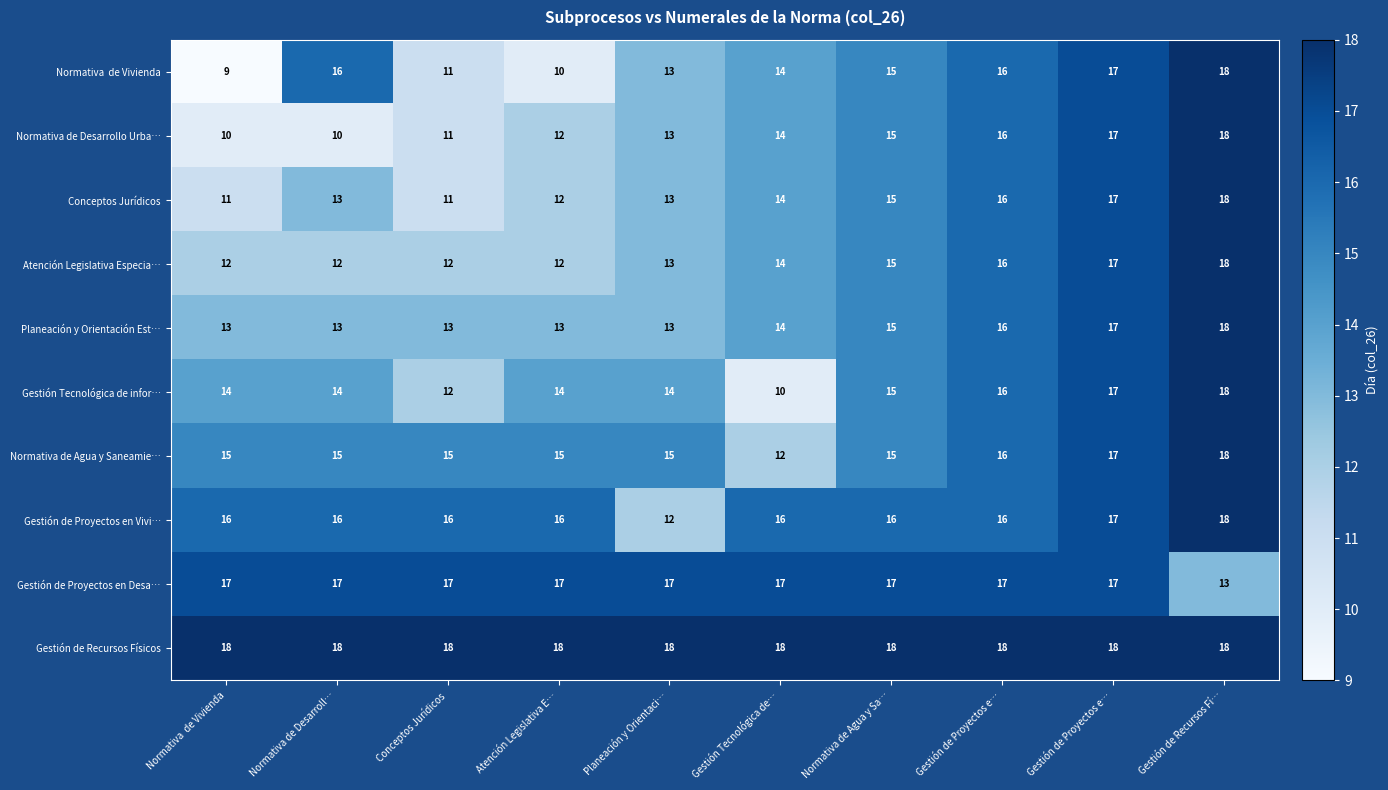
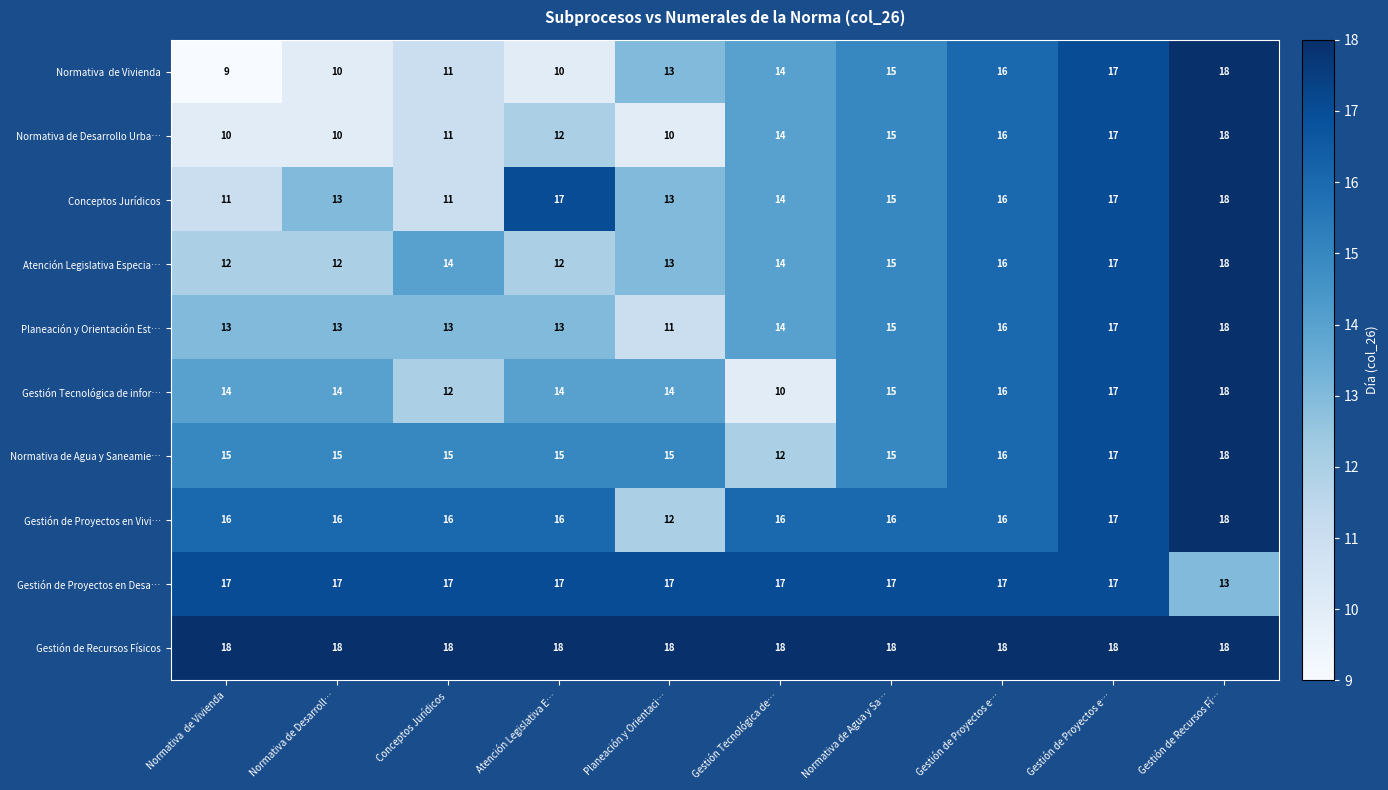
  {
    "Normativa de Vivienda": {
      "Normativa de Vivienda": 9,
-     "Normativa de Desarroll…": 16,
+     "Normativa de Desarroll…": 10,
      "Conceptos Jurídicos": 11,
      "Atención Legislativa E…": 10,
      "Planeación y Orientaci…": 13,
      "Gestión Tecnológica de…": 14,
      "Normativa de Agua y Sa…": 15,
      "Gestión de Recursos Fí…": 18
    },
    "Normativa de Desarrollo Urba…": {
      "Normativa de Vivienda": 10,
      "Normativa de Desarroll…": 10,
      "Conceptos Jurídicos": 11,
      "Atención Legislativa E…": 12,
-     "Planeación y Orientaci…": 13,
+     "Planeación y Orientaci…": 10,
      "Gestión Tecnológica de…": 14,
      "Normativa de Agua y Sa…": 15,
      "Gestión de Recursos Fí…": 18
    },
    "Conceptos Jurídicos": {
      "Normativa de Vivienda": 11,
      "Normativa de Desarroll…": 13,
      "Conceptos Jurídicos": 11,
-     "Atención Legislativa E…": 12,
+     "Atención Legislativa E…": 17,
      "Planeación y Orientaci…": 13,
      "Gestión Tecnológica de…": 14,
      "Normativa de Agua y Sa…": 15,
      "Gestión de Recursos Fí…": 18
    },
    "Atención Legislativa Especia…": {
      "Normativa de Vivienda": 12,
      "Normativa de Desarroll…": 12,
-     "Conceptos Jurídicos": 12,
+     "Conceptos Jurídicos": 14,
      "Atención Legislativa E…": 12,
      "Planeación y Orientaci…": 13,
      "Gestión Tecnológica de…": 14,
      "Normativa de Agua y Sa…": 15,
      "Gestión de Recursos Fí…": 18
    },
    "Planeación y Orientación Est…": {
      "Normativa de Vivienda": 13,
      "Normativa de Desarroll…": 13,
      "Conceptos Jurídicos": 13,
      "Atención Legislativa E…": 13,
-     "Planeación y Orientaci…": 13,
+     "Planeación y Orientaci…": 11,
      "Gestión Tecnológica de…": 14,
      "Normativa de Agua y Sa…": 15,
      "Gestión de Recursos Fí…": 18
    },
    "Gestión Tecnológica de infor…": {
      "Normativa de Vivienda": 14,
      "Normativa de Desarroll…": 14,
      "Conceptos Jurídicos": 12,
      "Atención Legislativa E…": 14,
      "Planeación y Orientaci…": 14,
      "Gestión Tecnológica de…": 10,
      "Normativa de Agua y Sa…": 15,
      "Gestión de Recursos Fí…": 18
    },
    "Normativa de Agua y Saneamie…": {
      "Normativa de Vivienda": 15,
      "Normativa de Desarroll…": 15,
      "Conceptos Jurídicos": 15,
      "Atención Legislativa E…": 15,
      "Planeación y Orientaci…": 15,
      "Gestión Tecnológica de…": 12,
      "Normativa de Agua y Sa…": 15,
      "Gestión de Recursos Fí…": 18
    },
    "Gestión de Proyectos en Vivi…": {
      "Normativa de Vivienda": 16,
      "Normativa de Desarroll…": 16,
      "Conceptos Jurídicos": 16,
      "Atención Legislativa E…": 16,
      "Planeación y Orientaci…": 12,
      "Gestión Tecnológica de…": 16,
      "Normativa de Agua y Sa…": 16,
      "Gestión de Recursos Fí…": 18
    },
    "Gestión de Proyectos en Desa…": {
      "Normativa de Vivienda": 17,
      "Normativa de Desarroll…": 17,
      "Conceptos Jurídicos": 17,
      "Atención Legislativa E…": 17,
      "Planeación y Orientaci…": 17,
      "Gestión Tecnológica de…": 17,
      "Normativa de Agua y Sa…": 17,
      "Gestión de Recursos Fí…": 13
    },
    "Gestión de Recursos Físicos": {
      "Normativa de Vivienda": 18,
      "Normativa de Desarroll…": 18,
      "Conceptos Jurídicos": 18,
      "Atención Legislativa E…": 18,
      "Planeación y Orientaci…": 18,
      "Gestión Tecnológica de…": 18,
      "Normativa de Agua y Sa…": 18,
      "Gestión de Recursos Fí…": 18
    }
  }
